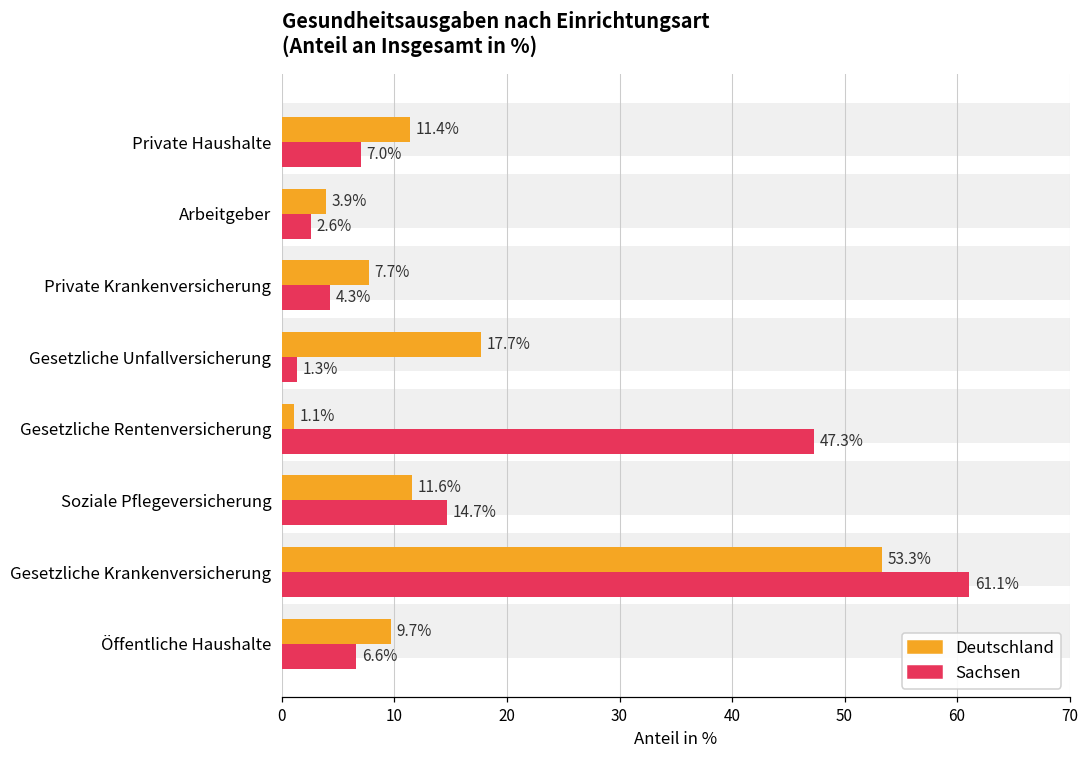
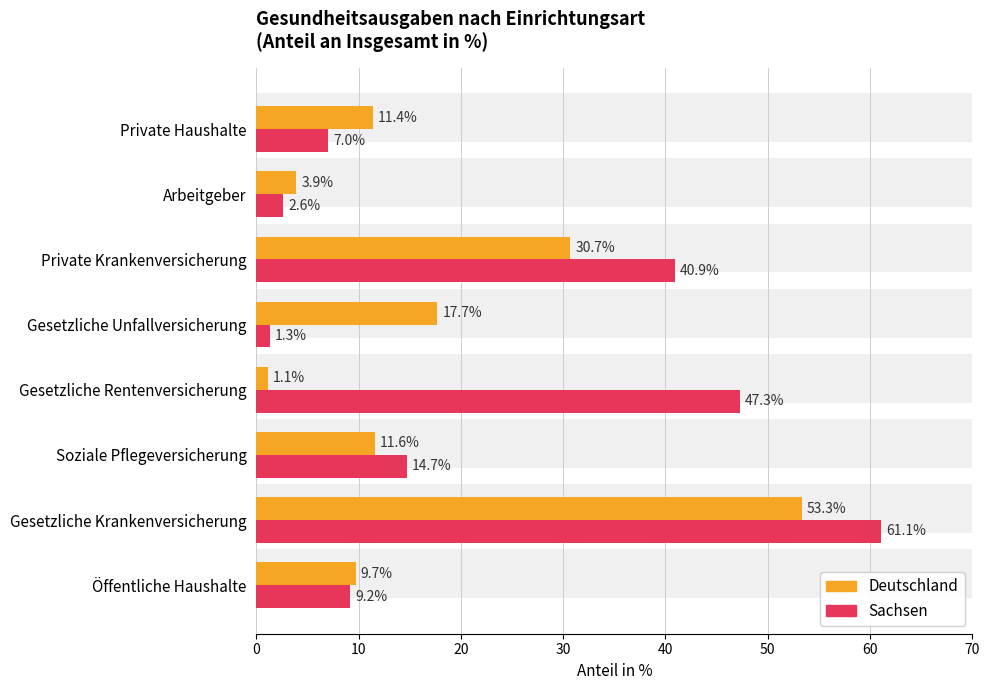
  {
    "Deutschland": {
-     "Private Krankenversicherung": "7.7%"
+     "Private Krankenversicherung": "30.7%"
    },
    "Sachsen": {
      "Private Haushalte": "7.0%",
      "Arbeitgeber": "2.6%",
-     "Private Krankenversicherung": "4.3%",
+     "Private Krankenversicherung": "40.9%",
      "Gesetzliche Unfallversicherung": "1.3%",
      "Gesetzliche Rentenversicherung": "47.3%",
      "Soziale Pflegeversicherung": "14.7%",
      "Gesetzliche Krankenversicherung": "61.1%",
-     "Öffentliche Haushalte": "6.6%"
+     "Öffentliche Haushalte": "9.2%"
    }
  }
